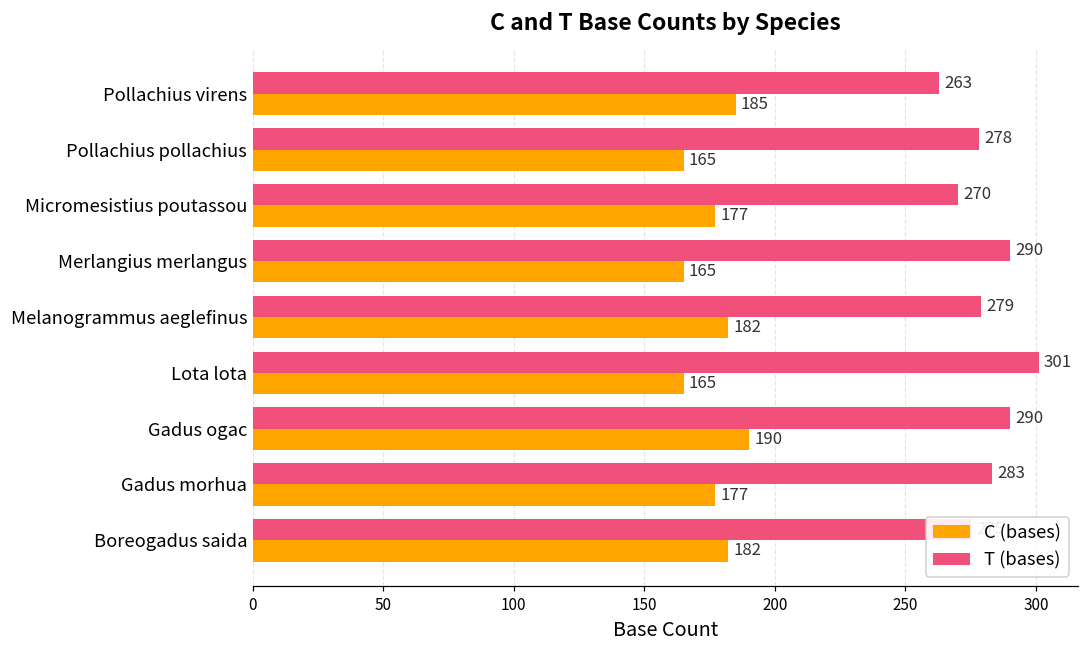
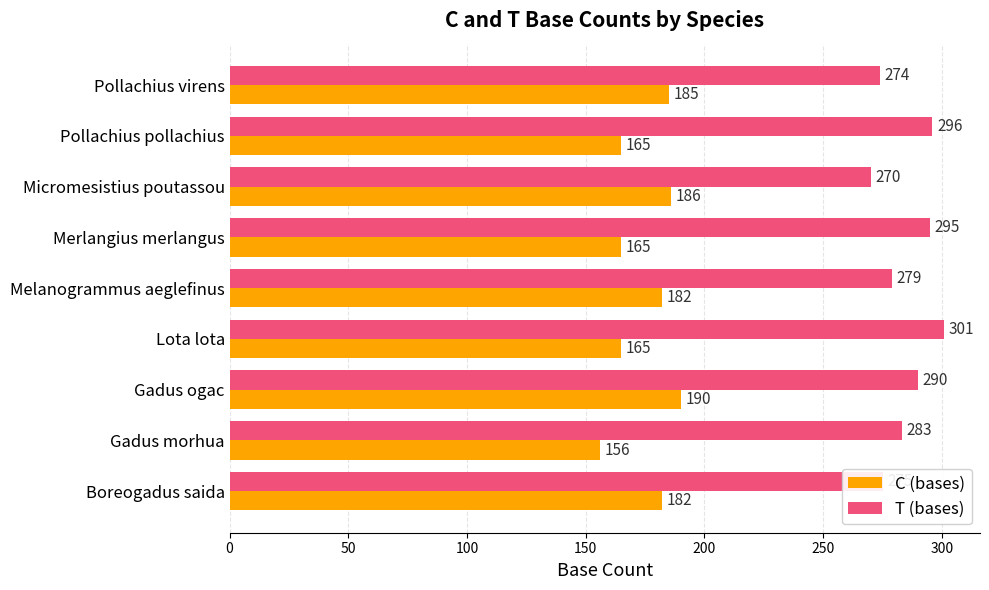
  {
    "C (bases)": {
      "Pollachius virens": 185,
      "Pollachius pollachius": 165,
-     "Micromesistius poutassou": 177,
+     "Micromesistius poutassou": 186,
      "Merlangius merlangus": 165,
      "Melanogrammus aeglefinus": 182,
      "Lota lota": 165,
      "Gadus ogac": 190,
-     "Gadus morhua": 177,
+     "Gadus morhua": 156,
      "Boreogadus saida": 182
    },
    "T (bases)": {
-     "Pollachius virens": 263,
-     "Pollachius pollachius": 278,
+     "Pollachius virens": 274,
+     "Pollachius pollachius": 296,
      "Micromesistius poutassou": 270,
-     "Merlangius merlangus": 290,
+     "Merlangius merlangus": 295,
      "Melanogrammus aeglefinus": 279,
      "Lota lota": 301,
      "Gadus ogac": 290,
      "Gadus morhua": 283
    }
  }
